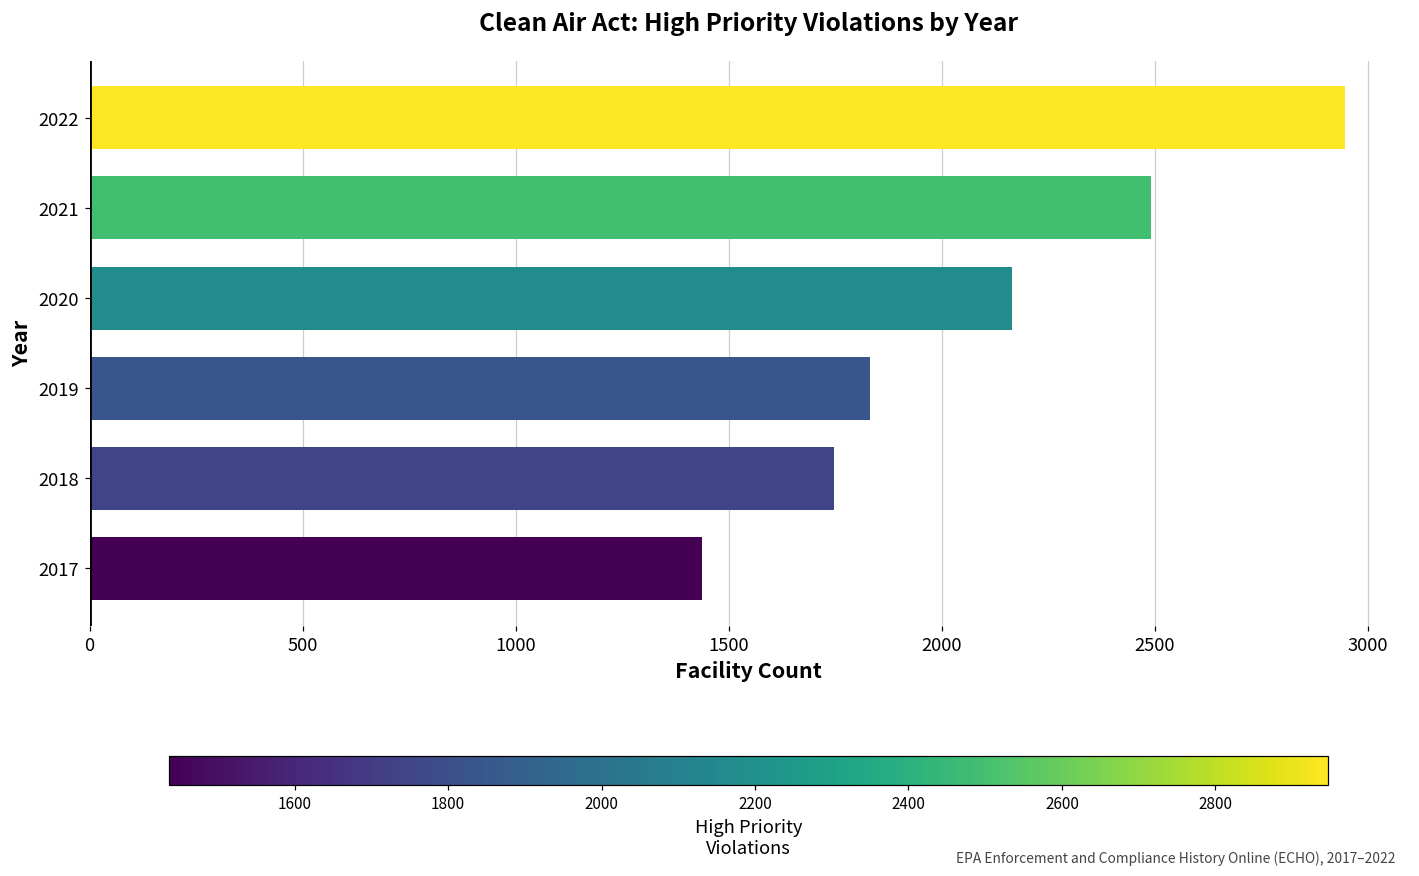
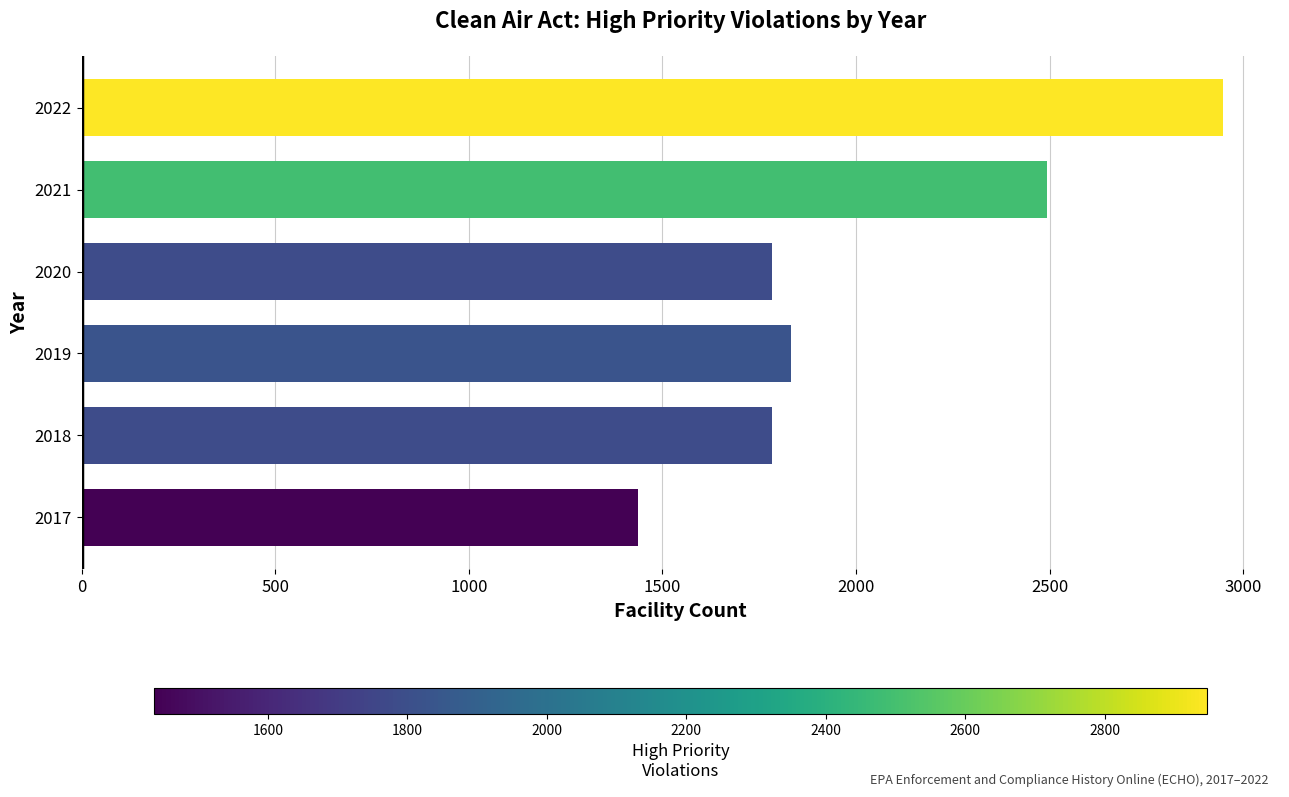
  {
    "2022": 2950,
    "2021": 2490,
-   "2020": 2170,
+   "2020": 1780,
    "2019": 1830,
-   "2018": 1750,
+   "2018": 1780,
    "2017": 1440
  }
